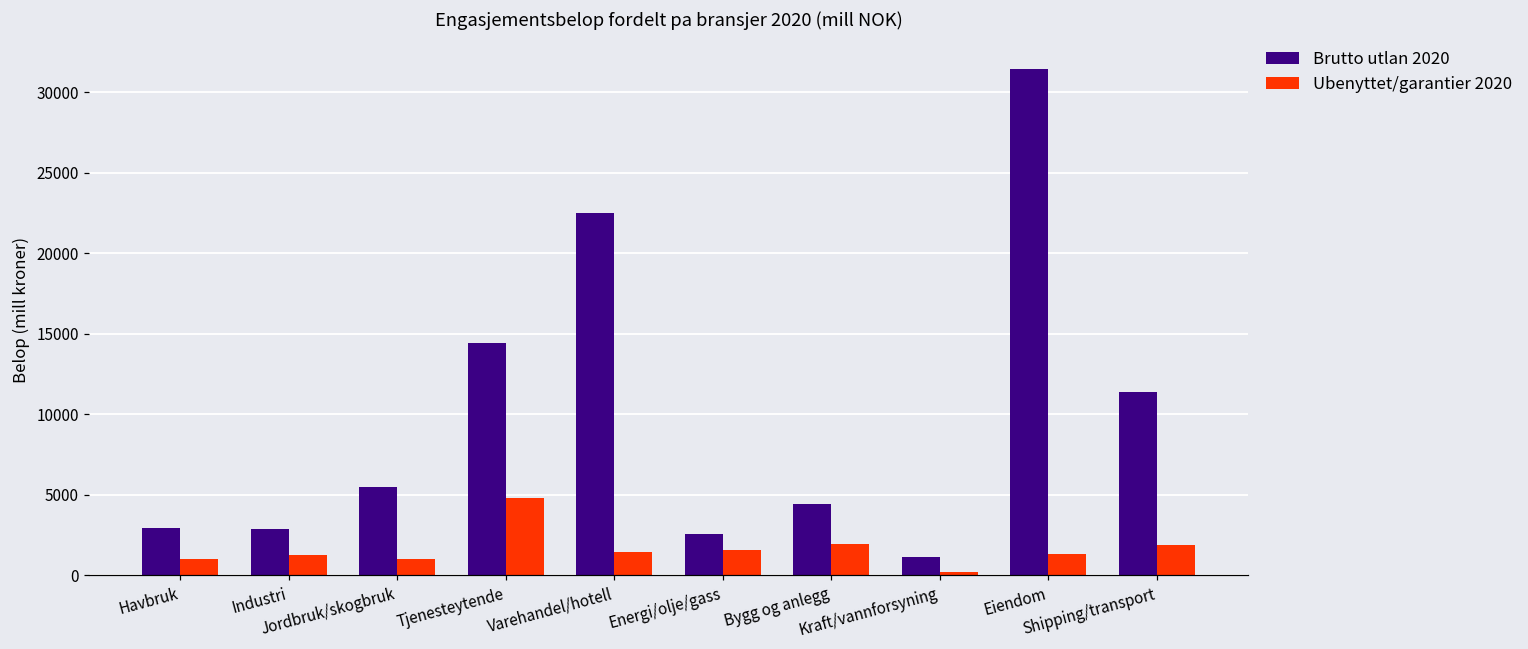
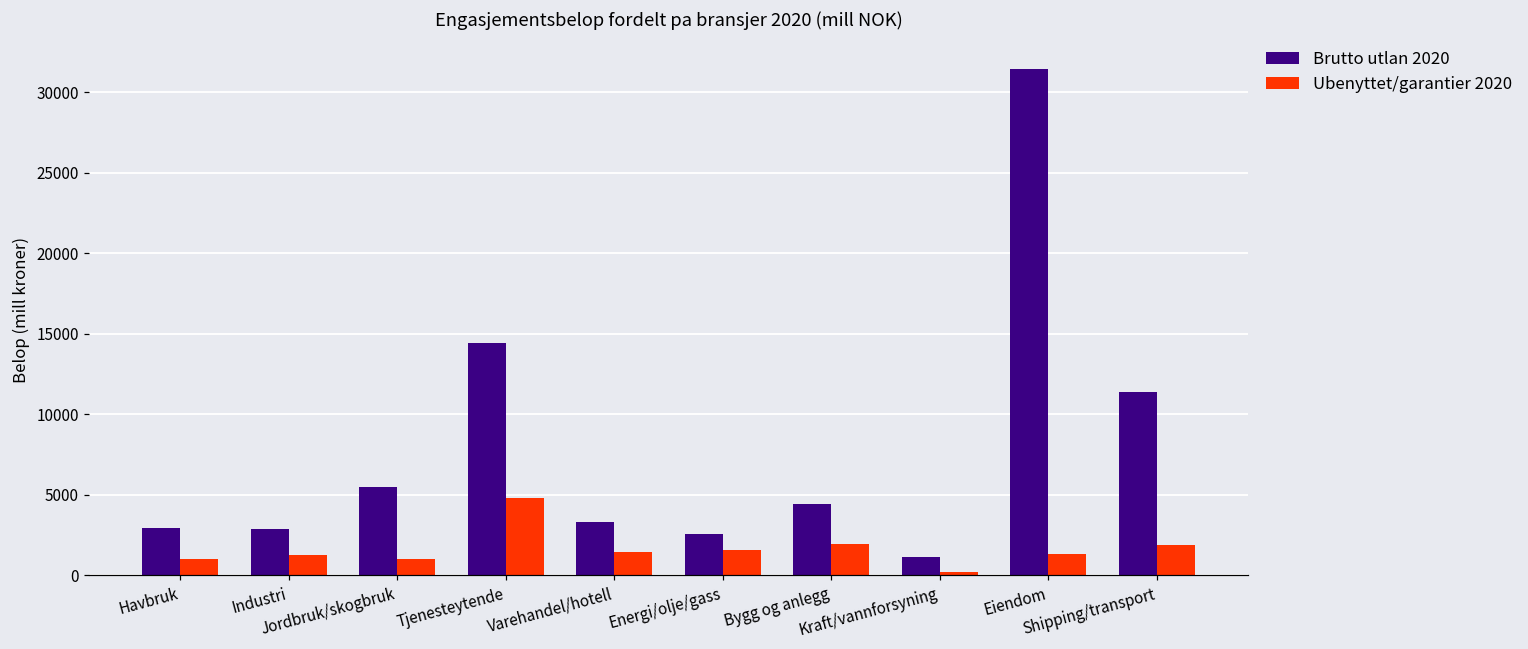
  {
    "Brutto utlan 2020": {
      "Havbruk": 2900,
      "Industri": 2900,
      "Jordbruk/skogbruk": 5500,
      "Tjenesteytende": 14400,
-     "Varehandel/hotell": 22500,
+     "Varehandel/hotell": 3300,
      "Energi/olje/gass": 2500,
      "Bygg og anlegg": 4400,
      "Kraft/vannforsyning": 1100,
      "Eiendom": 31400,
      "Shipping/transport": 11400
    },
    "Ubenyttet/garantier 2020": {
      "Havbruk": 1000,
      "Industri": 1300,
      "Jordbruk/skogbruk": 1000,
      "Tjenesteytende": 4800,
      "Varehandel/hotell": 1400,
      "Energi/olje/gass": 1500,
      "Bygg og anlegg": 1900,
      "Kraft/vannforsyning": 200,
      "Eiendom": 1300,
      "Shipping/transport": 1900
    }
  }
